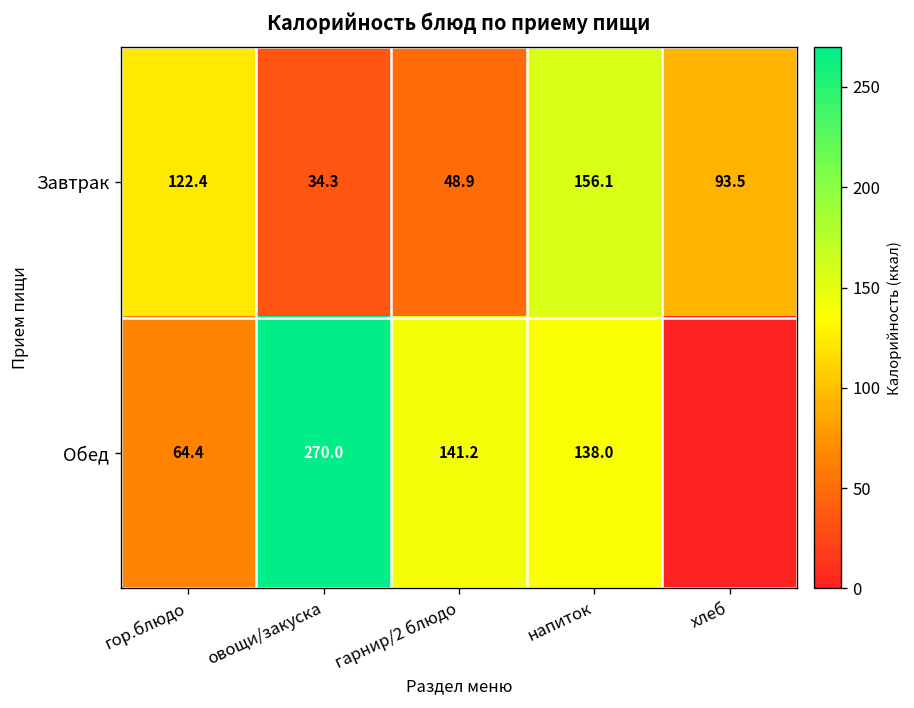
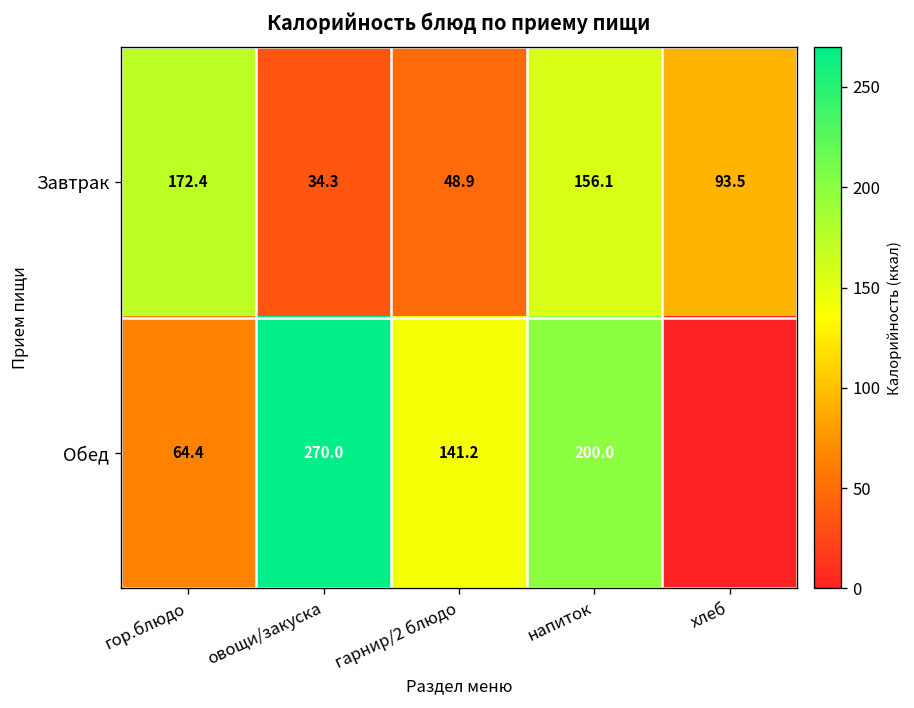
  {
    "Завтрак": {
-     "гор.блюдо": 122.4,
+     "гор.блюдо": 172.4,
      "овощи/закуска": 34.3,
      "гарнир/2 блюдо": 48.9,
      "напиток": 156.1,
      "хлеб": 93.5
    },
    "Обед": {
      "гор.блюдо": 64.4,
      "овощи/закуска": 270.0,
      "гарнир/2 блюдо": 141.2,
-     "напиток": 138.0
+     "напиток": 200.0
    }
  }
